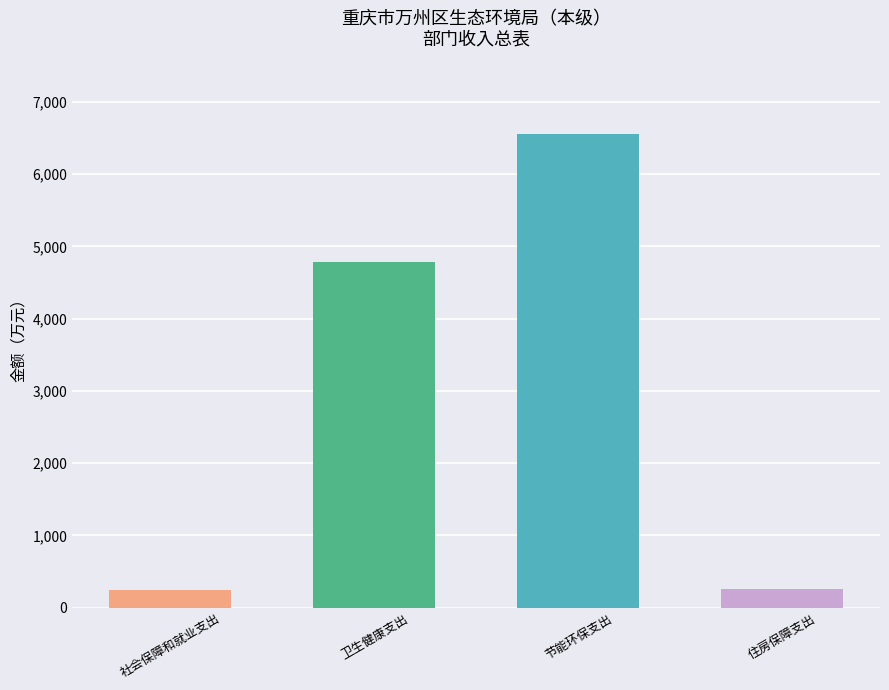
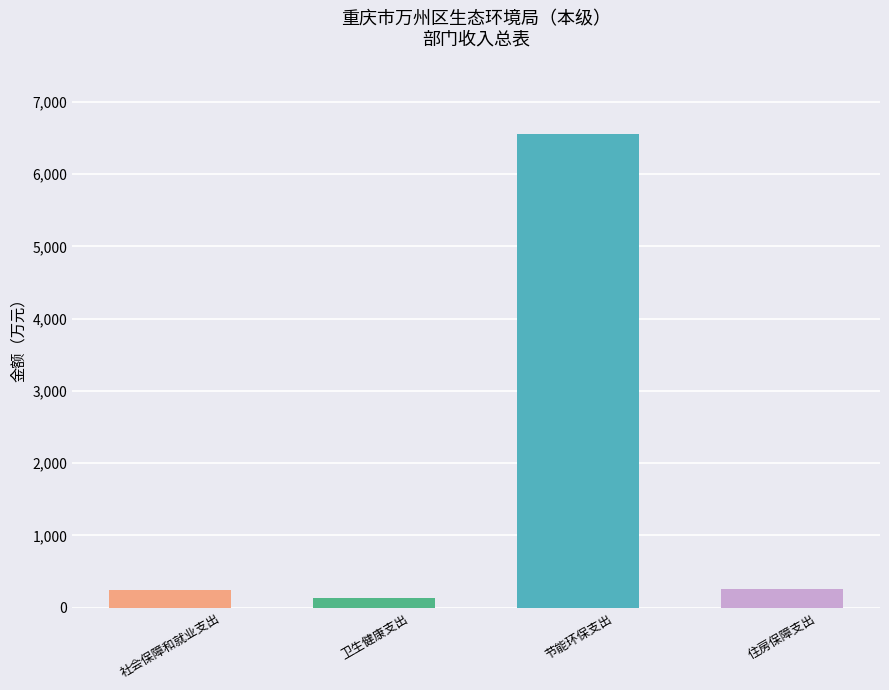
  {
    "社会保障和就业支出": "200",
-   "卫生健康支出": "4,800",
+   "卫生健康支出": "100",
    "节能环保支出": "6,600",
    "住房保障支出": "300"
  }
